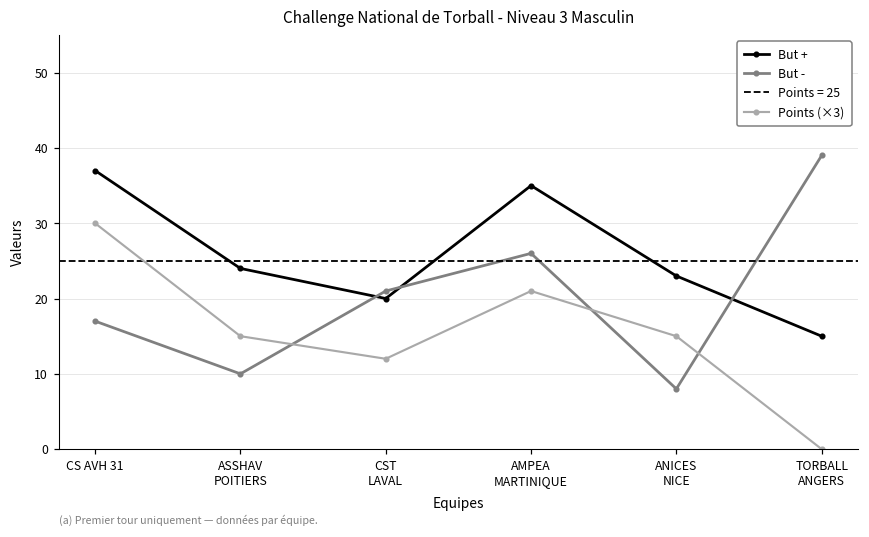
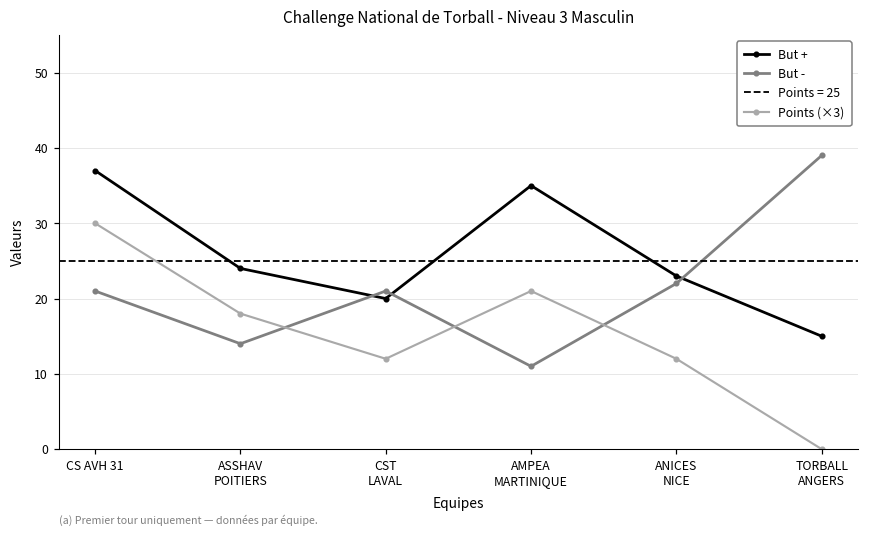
  {
    "But +": {
      "CS AVH 31": 37,
      "ASSHAV POITIERS": 24,
      "CST LAVAL": 20,
      "AMPEA MARTINIQUE": 35,
      "ANICES NICE": 23,
      "TORBALL ANGERS": 15
    },
    "But -": {
-     "CS AVH 31": 17,
-     "ASSHAV POITIERS": 10,
+     "CS AVH 31": 21,
+     "ASSHAV POITIERS": 14,
      "CST LAVAL": 21,
-     "AMPEA MARTINIQUE": 26,
-     "ANICES NICE": 8,
+     "AMPEA MARTINIQUE": 11,
+     "ANICES NICE": 22,
      "TORBALL ANGERS": 39
    },
    "Points (×3)": {
      "CS AVH 31": 30,
-     "ASSHAV POITIERS": 15,
+     "ASSHAV POITIERS": 18,
      "CST LAVAL": 12,
      "AMPEA MARTINIQUE": 21,
-     "ANICES NICE": 15,
+     "ANICES NICE": 12,
      "TORBALL ANGERS": 0
    }
  }
